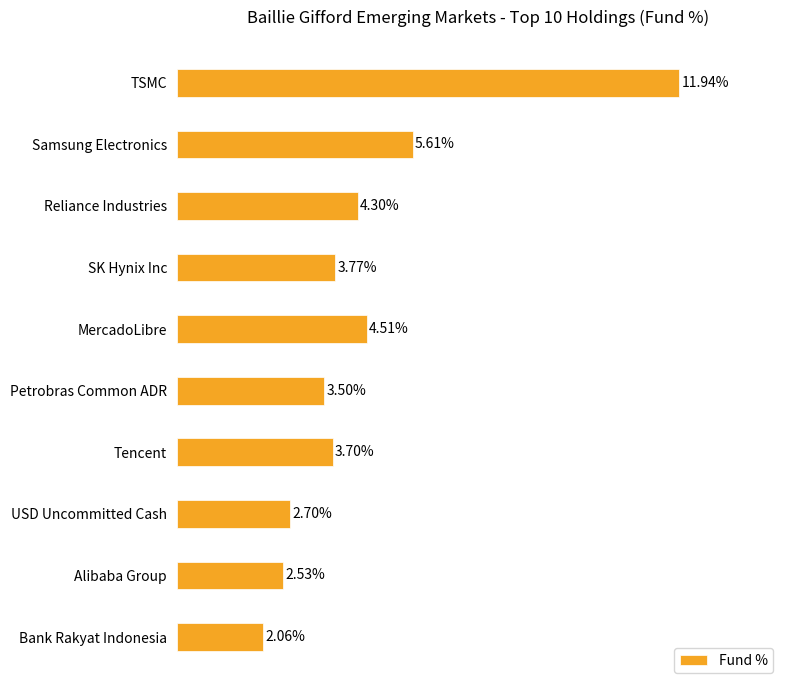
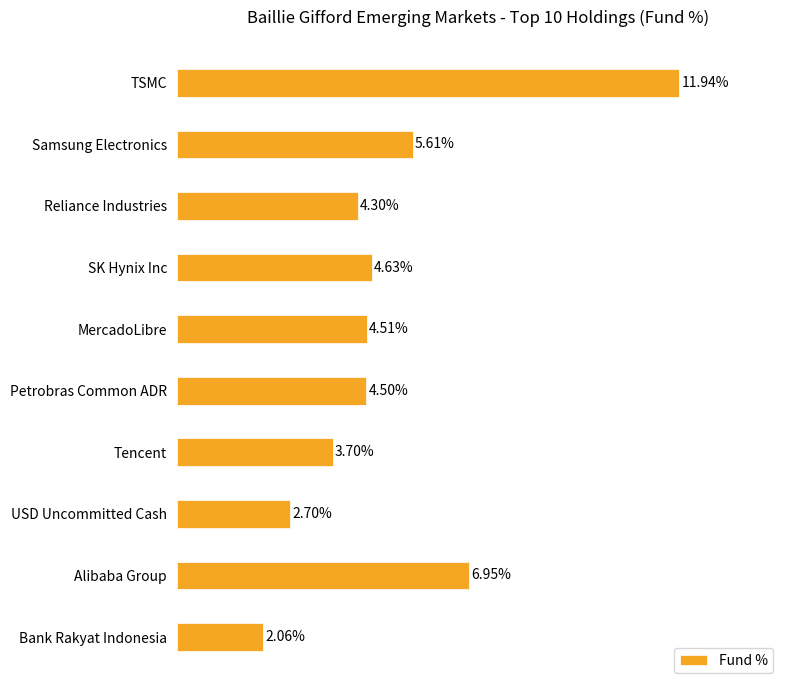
  {
    "TSMC": "11.94%",
    "Samsung Electronics": "5.61%",
    "Reliance Industries": "4.30%",
-   "SK Hynix Inc": "3.77%",
+   "SK Hynix Inc": "4.63%",
    "MercadoLibre": "4.51%",
-   "Petrobras Common ADR": "3.50%",
+   "Petrobras Common ADR": "4.50%",
    "Tencent": "3.70%",
    "USD Uncommitted Cash": "2.70%",
-   "Alibaba Group": "2.53%",
+   "Alibaba Group": "6.95%",
    "Bank Rakyat Indonesia": "2.06%"
  }
